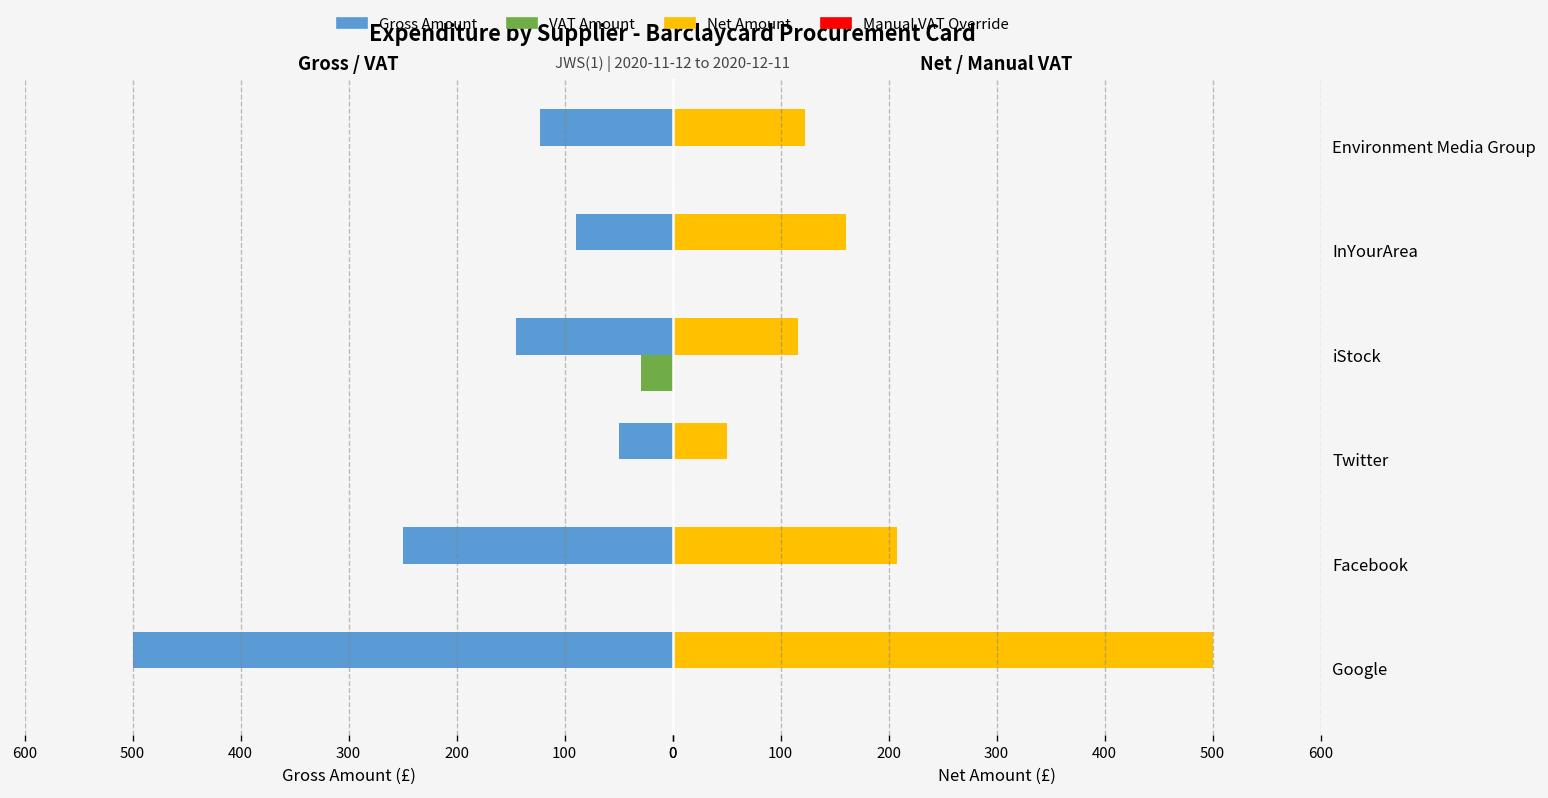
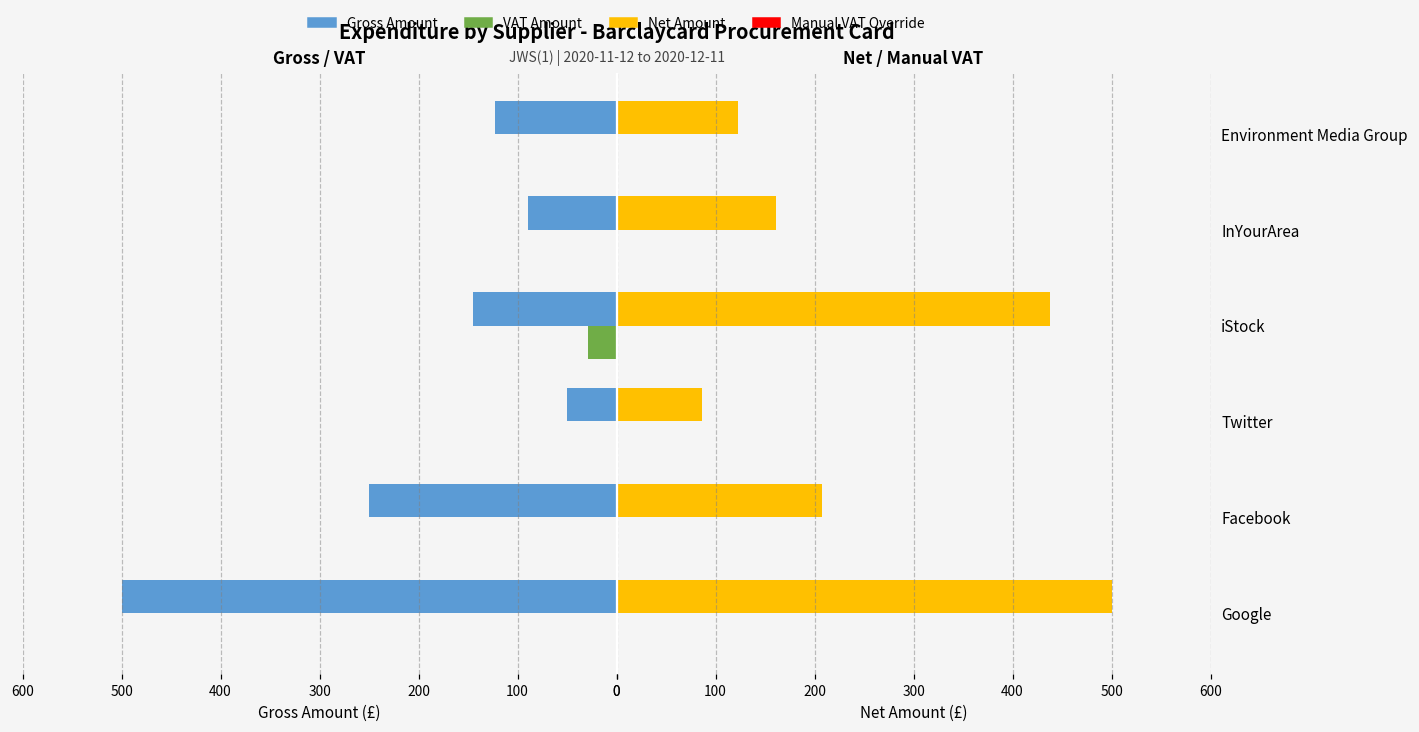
  {
    "Net / Manual VAT": {
      "Net Amount": {
        "Environment Media Group": 120,
        "InYourArea": 160,
-       "iStock": 120,
-       "Twitter": 50,
+       "iStock": 440,
+       "Twitter": 90,
        "Facebook": 210,
        "Google": 500
      },
      "Manual VAT Override": {
        "Environment Media Group": 0,
        "InYourArea": 0,
        "iStock": 0,
        "Twitter": 0,
        "Facebook": 0,
        "Google": 0
      }
    }
  }
